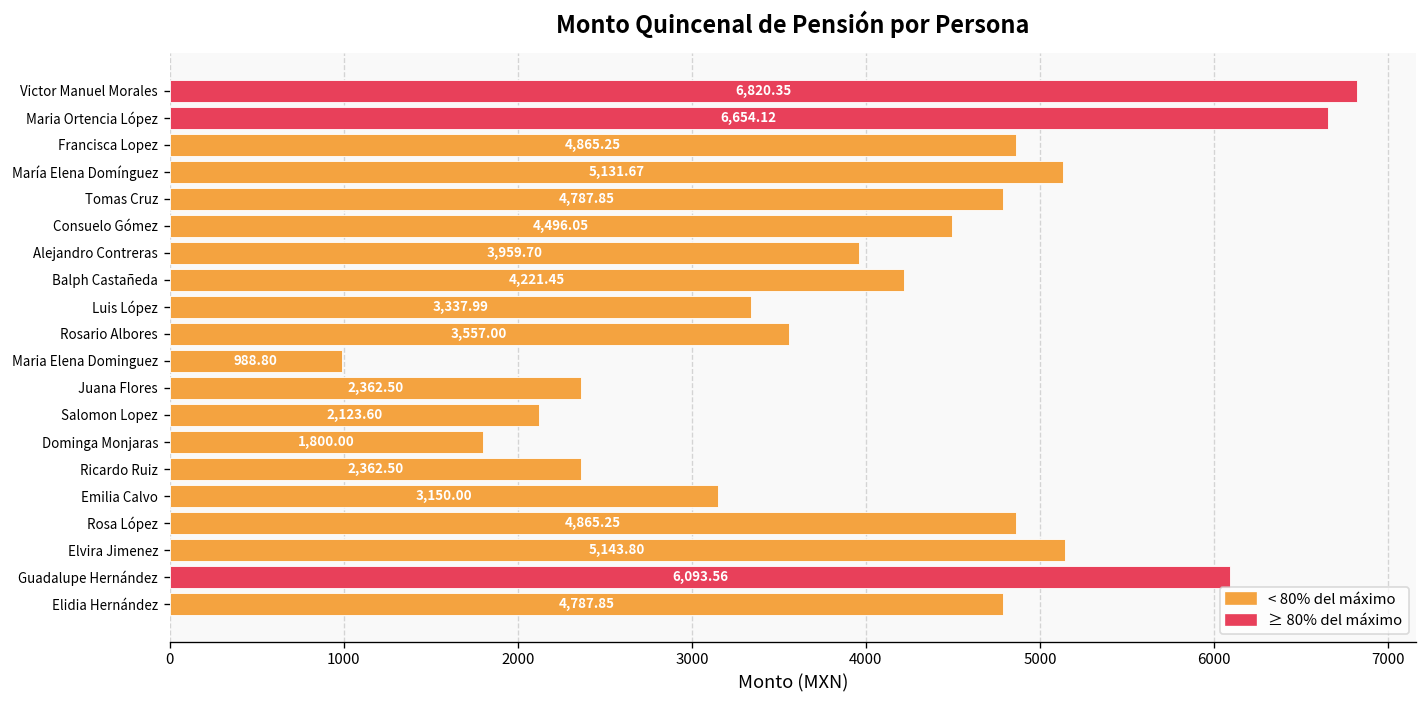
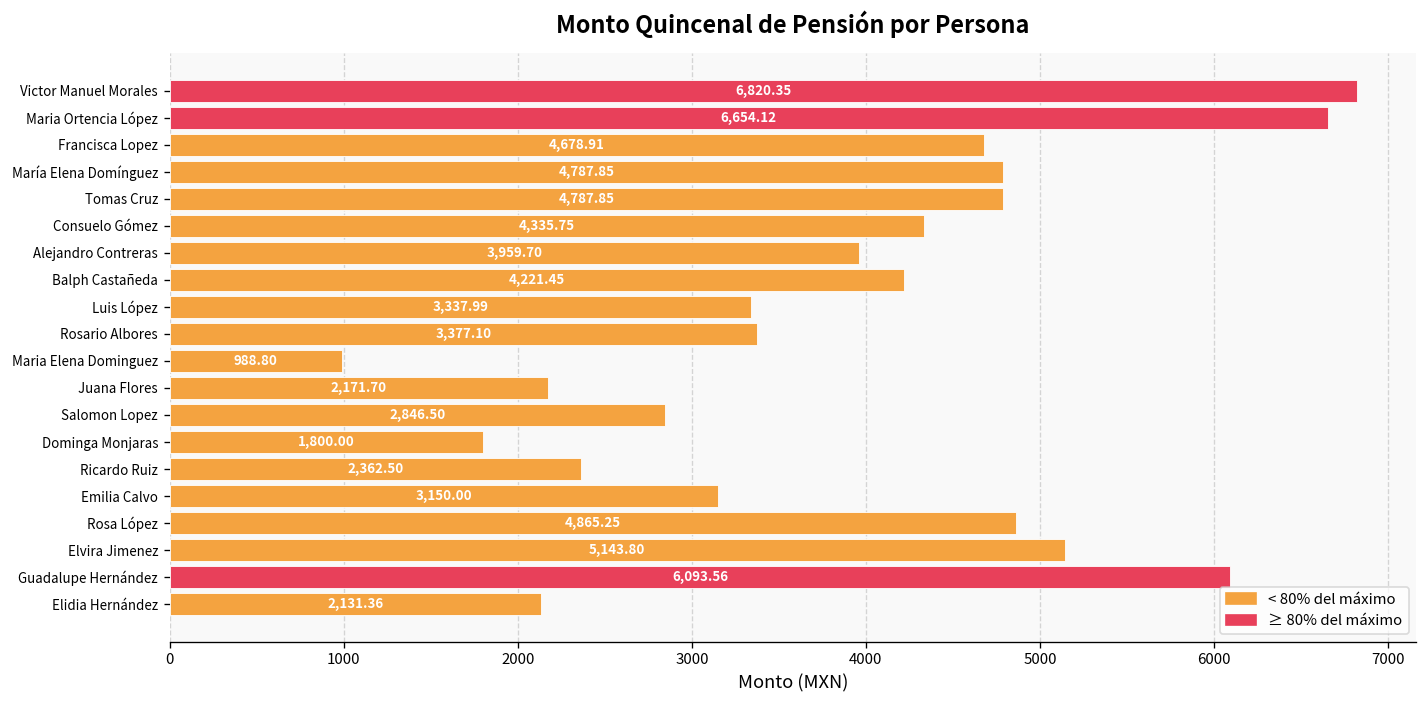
  {
    "Victor Manuel Morales": "6,820.35",
    "Maria Ortencia López": "6,654.12",
-   "Francisca Lopez": "4,865.25",
-   "María Elena Domínguez": "5,131.67",
+   "Francisca Lopez": "4,678.91",
+   "María Elena Domínguez": "4,787.85",
    "Tomas Cruz": "4,787.85",
-   "Consuelo Gómez": "4,496.05",
+   "Consuelo Gómez": "4,335.75",
    "Alejandro Contreras": "3,959.70",
    "Balph Castañeda": "4,221.45",
    "Luis López": "3,337.99",
-   "Rosario Albores": "3,557.00",
+   "Rosario Albores": "3,377.10",
    "Maria Elena Dominguez": "988.80",
-   "Juana Flores": "2,362.50",
-   "Salomon Lopez": "2,123.60",
+   "Juana Flores": "2,171.70",
+   "Salomon Lopez": "2,846.50",
    "Dominga Monjaras": "1,800.00",
    "Ricardo Ruiz": "2,362.50",
    "Emilia Calvo": "3,150.00",
    "Rosa López": "4,865.25",
    "Elvira Jimenez": "5,143.80",
    "Guadalupe Hernández": "6,093.56",
-   "Elidia Hernández": "4,787.85"
+   "Elidia Hernández": "2,131.36"
  }
